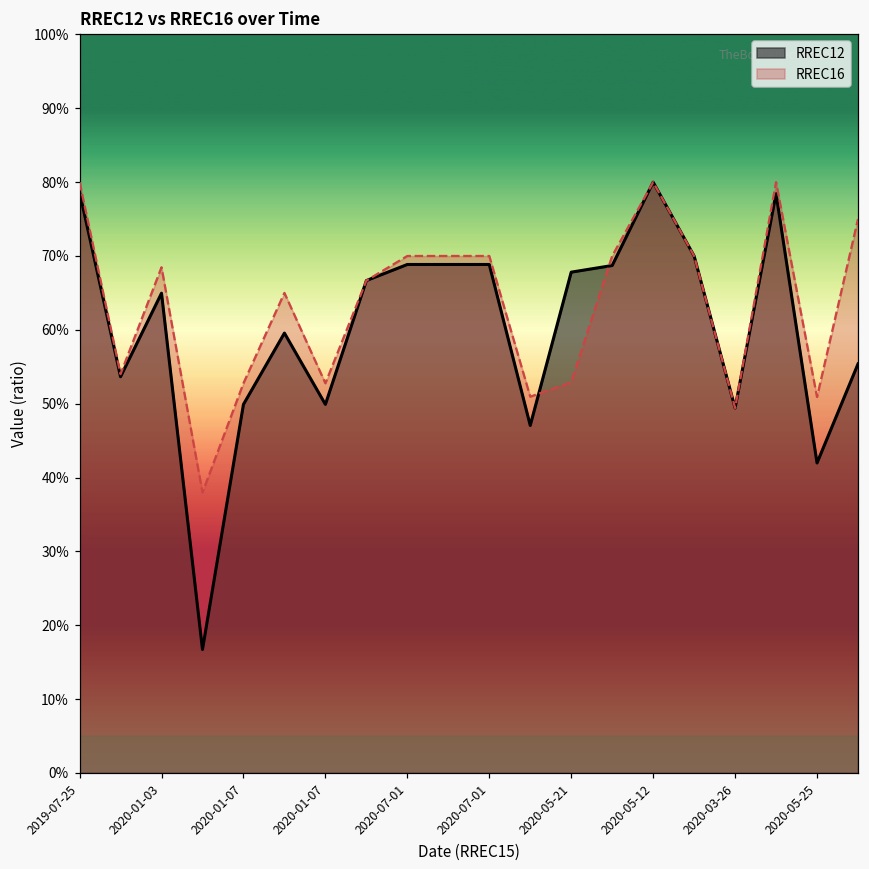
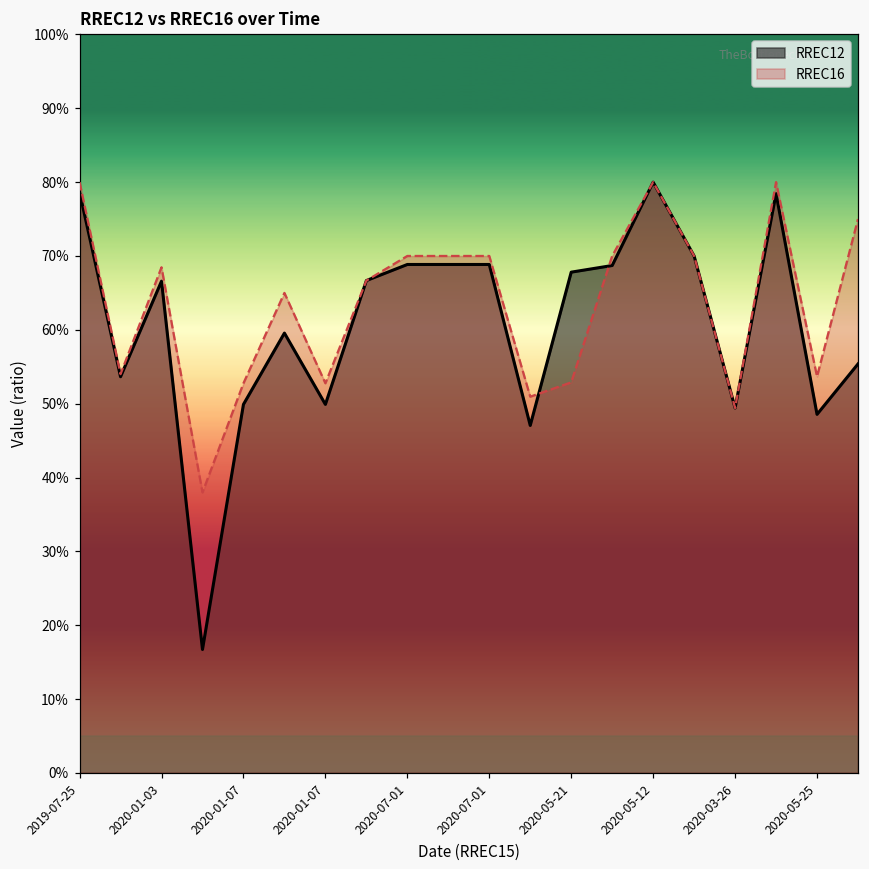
  {
    "RREC12": {
      "2019-07-25": "79%",
-     "2020-01-03": "65%",
+     "2020-01-03": "67%",
      "2020-05-21": "68%",
-     "2020-05-25": "42%"
+     "2020-05-25": "49%"
    },
    "RREC16": {
      "2019-07-25": "80%",
      "2020-01-03": "68%",
      "2020-05-21": "53%",
-     "2020-05-25": "51%"
+     "2020-05-25": "54%"
    }
  }
